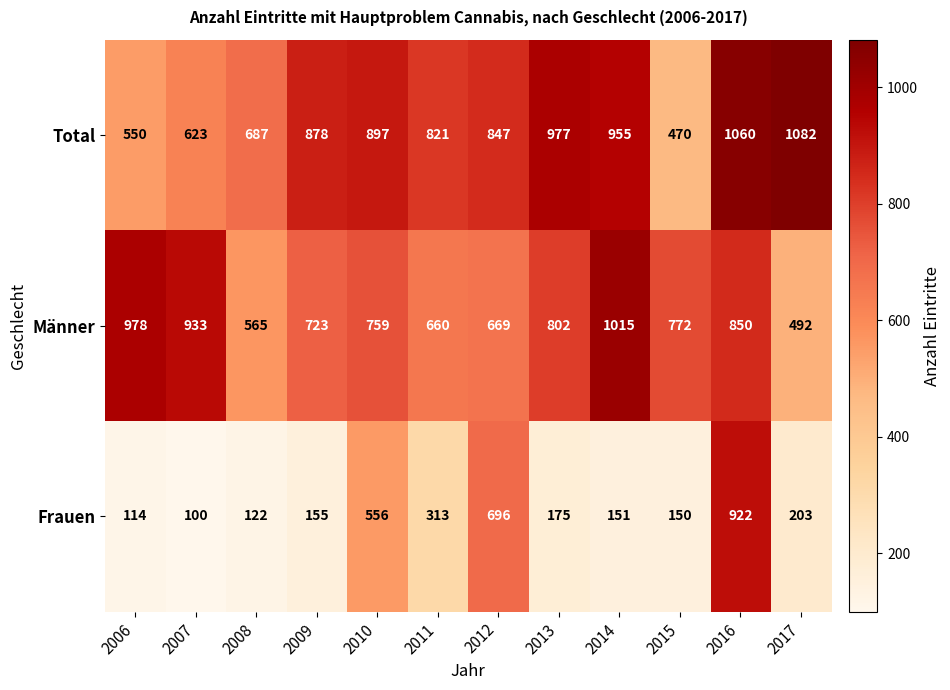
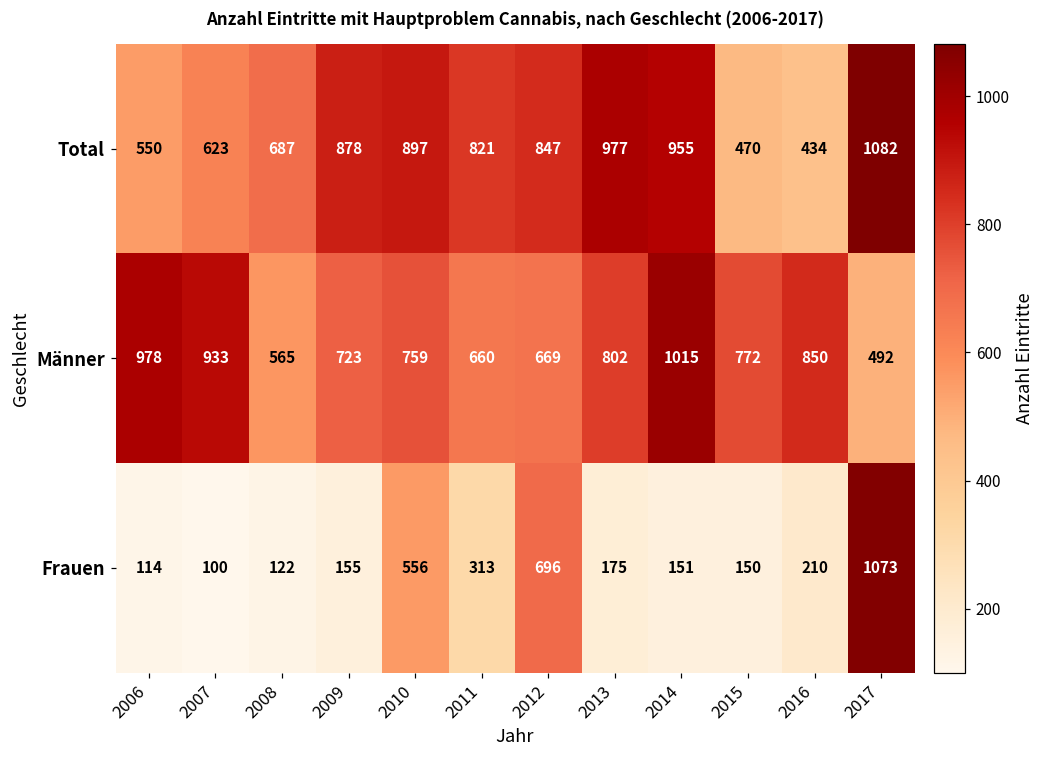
  {
    "Total": {
      "2006": 550,
      "2007": 623,
      "2008": 687,
      "2009": 878,
      "2010": 897,
      "2011": 821,
      "2012": 847,
      "2013": 977,
      "2014": 955,
      "2015": 470,
-     "2016": 1060,
+     "2016": 434,
      "2017": 1082
    },
    "Männer": {
      "2006": 978,
      "2007": 933,
      "2008": 565,
      "2009": 723,
      "2010": 759,
      "2011": 660,
      "2012": 669,
      "2013": 802,
      "2014": 1015,
      "2015": 772,
      "2016": 850,
      "2017": 492
    },
    "Frauen": {
      "2006": 114,
      "2007": 100,
      "2008": 122,
      "2009": 155,
      "2010": 556,
      "2011": 313,
      "2012": 696,
      "2013": 175,
      "2014": 151,
      "2015": 150,
-     "2016": 922,
-     "2017": 203
+     "2016": 210,
+     "2017": 1073
    }
  }
